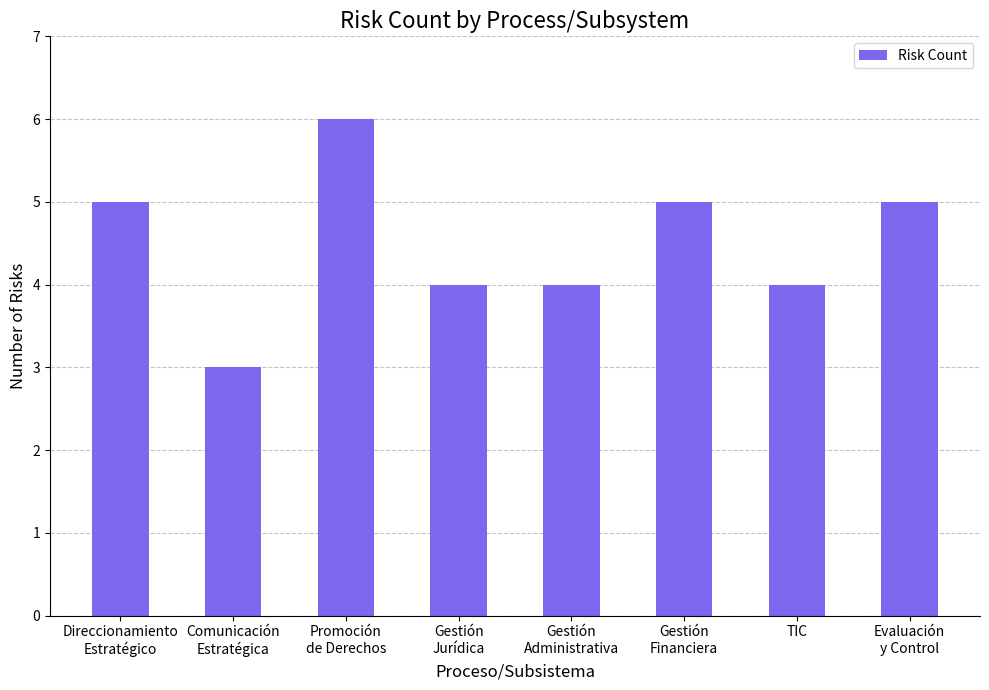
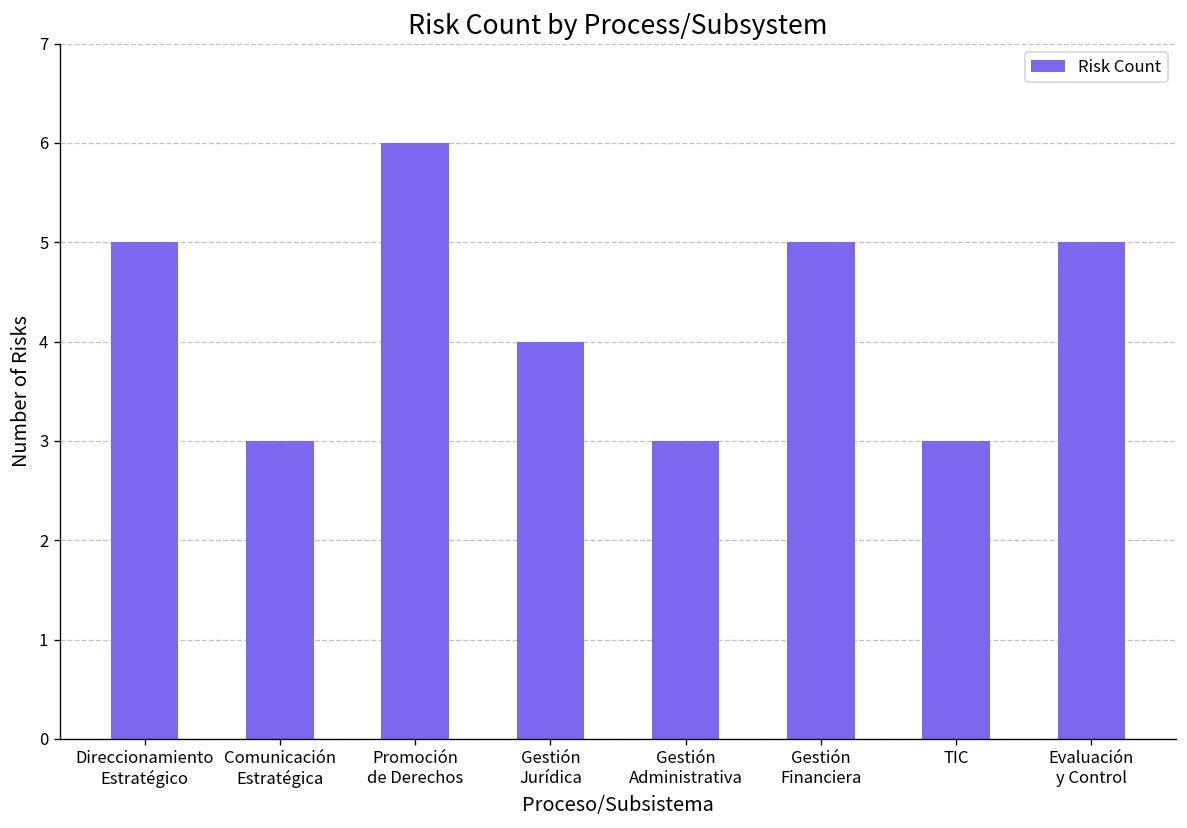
  {
    "Direccionamiento Estratégico": 5,
    "Comunicación Estratégica": 3,
    "Promoción de Derechos": 6,
    "Gestión Jurídica": 4,
-   "Gestión Administrativa": 4,
+   "Gestión Administrativa": 3,
    "Gestión Financiera": 5,
-   "TIC": 4,
+   "TIC": 3,
    "Evaluación y Control": 5
  }
